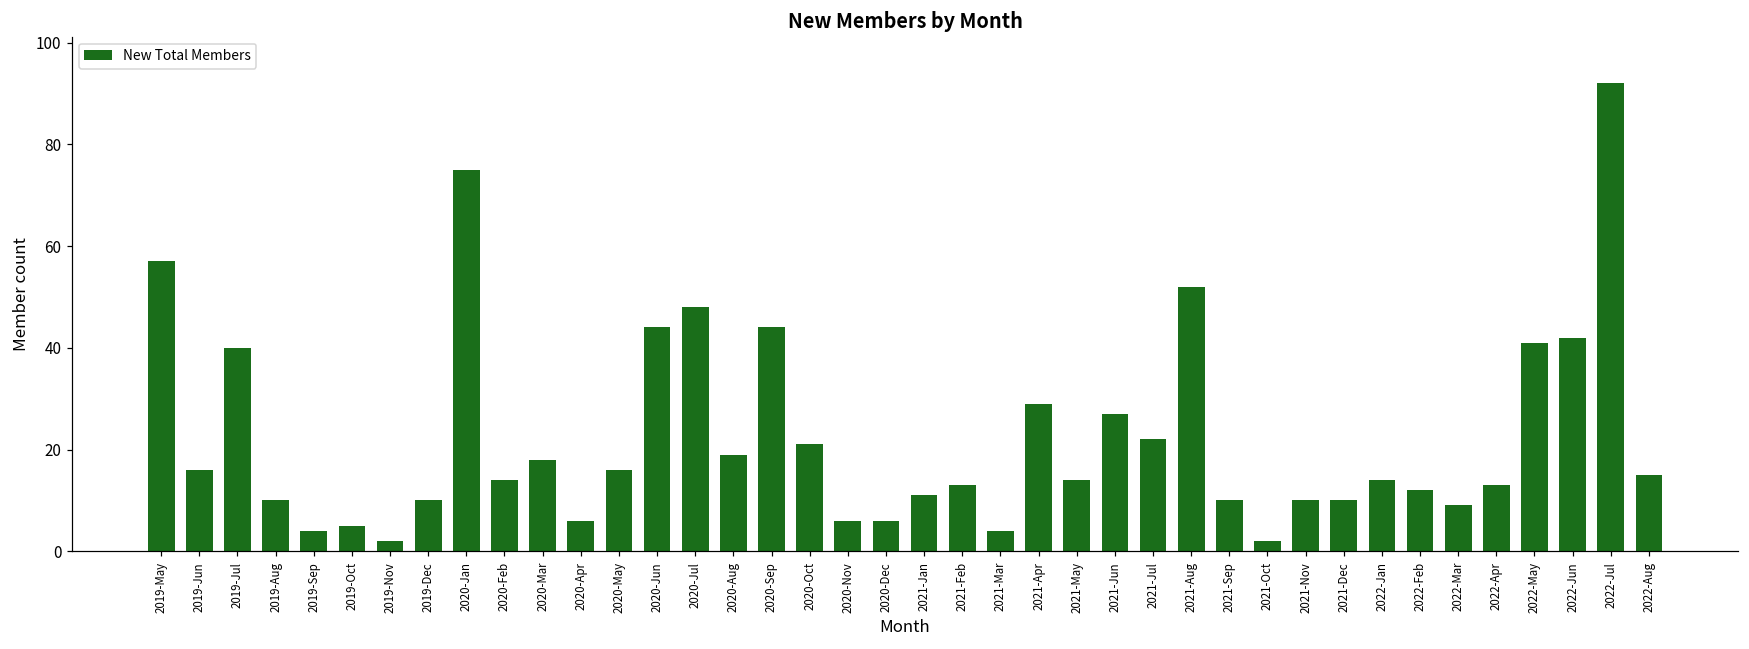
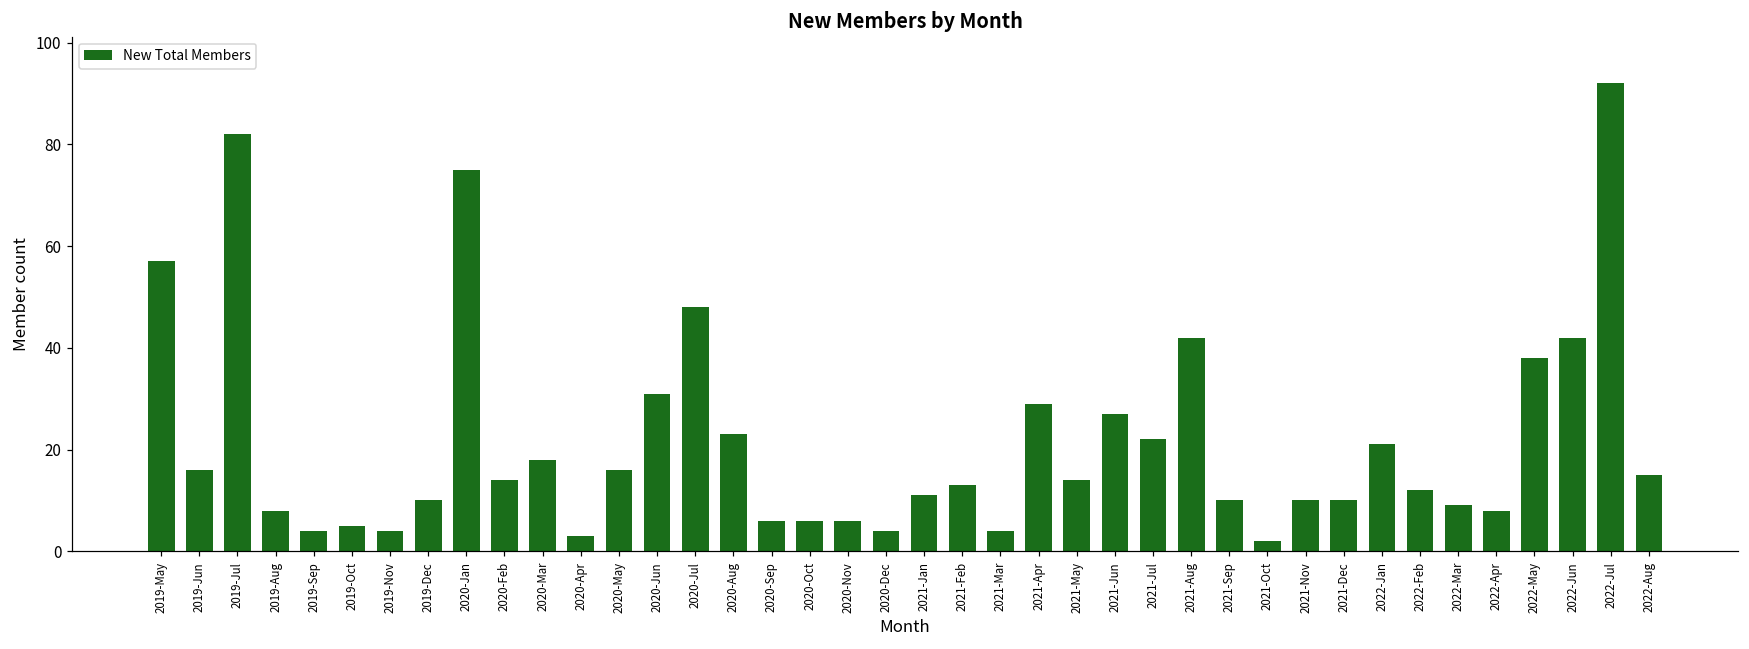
  {
    "2019-May": 57,
    "2019-Jun": 16,
-   "2019-Jul": 40,
-   "2019-Aug": 10,
+   "2019-Jul": 82,
+   "2019-Aug": 8,
    "2019-Sep": 4,
    "2019-Oct": 5,
-   "2019-Nov": 2,
+   "2019-Nov": 4,
    "2019-Dec": 10,
    "2020-Jan": 75,
    "2020-Feb": 14,
    "2020-Mar": 18,
-   "2020-Apr": 6,
+   "2020-Apr": 3,
    "2020-May": 16,
-   "2020-Jun": 44,
+   "2020-Jun": 31,
    "2020-Jul": 48,
-   "2020-Aug": 19,
-   "2020-Sep": 44,
-   "2020-Oct": 21,
+   "2020-Aug": 23,
+   "2020-Sep": 6,
+   "2020-Oct": 6,
    "2020-Nov": 6,
-   "2020-Dec": 6,
+   "2020-Dec": 4,
    "2021-Jan": 11,
    "2021-Feb": 13,
    "2021-Mar": 4,
    "2021-Apr": 29,
    "2021-May": 14,
    "2021-Jun": 27,
    "2021-Jul": 22,
-   "2021-Aug": 52,
+   "2021-Aug": 42,
    "2021-Sep": 10,
    "2021-Oct": 2,
    "2021-Nov": 10,
    "2021-Dec": 10,
-   "2022-Jan": 14,
+   "2022-Jan": 21,
    "2022-Feb": 12,
    "2022-Mar": 9,
-   "2022-Apr": 13,
-   "2022-May": 41,
+   "2022-Apr": 8,
+   "2022-May": 38,
    "2022-Jun": 42,
    "2022-Jul": 92,
    "2022-Aug": 15
  }
